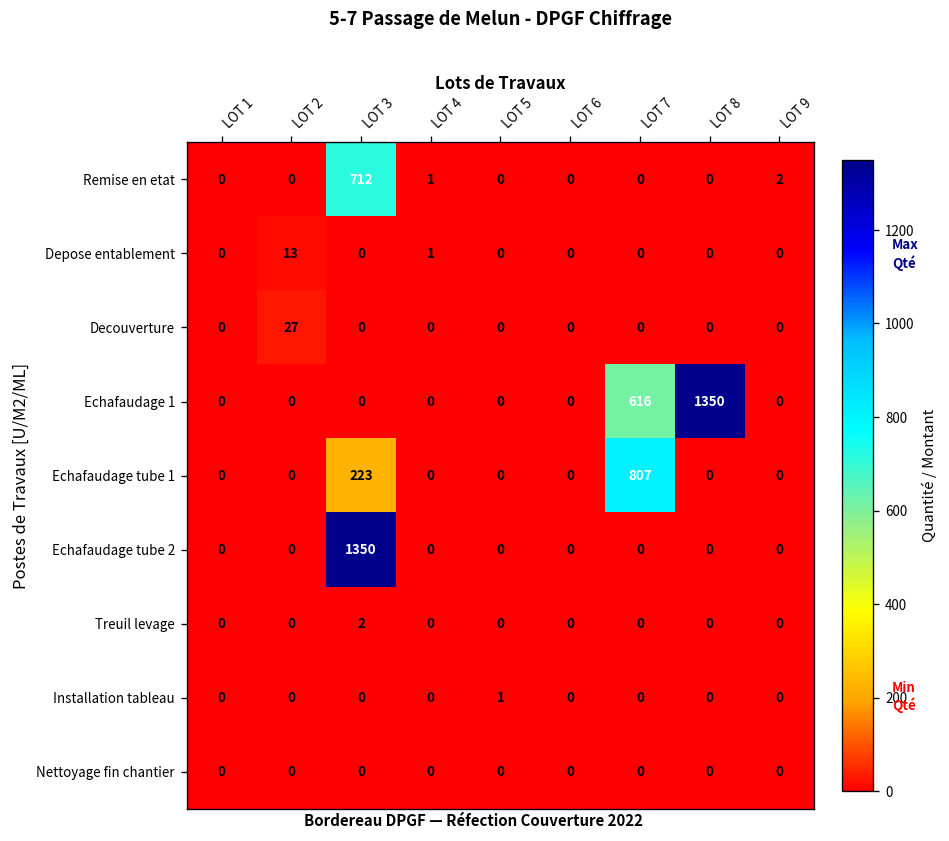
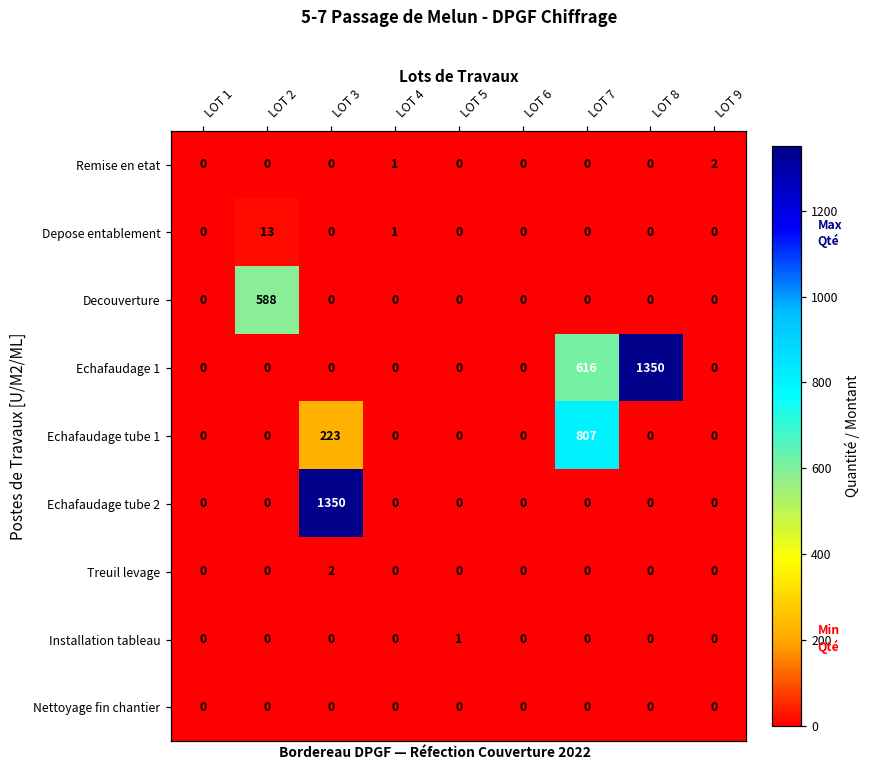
  {
    "Remise en etat": {
      "LOT 1": 0,
      "LOT 2": 0,
-     "LOT 3": 712,
+     "LOT 3": 0,
      "LOT 4": 1,
      "LOT 5": 0,
      "LOT 6": 0,
      "LOT 7": 0,
      "LOT 8": 0,
      "LOT 9": 2
    },
    "Depose entablement": {
      "LOT 1": 0,
      "LOT 2": 13,
      "LOT 3": 0,
      "LOT 4": 1,
      "LOT 5": 0,
      "LOT 6": 0,
      "LOT 7": 0,
      "LOT 8": 0,
      "LOT 9": 0
    },
    "Decouverture": {
      "LOT 1": 0,
-     "LOT 2": 27,
+     "LOT 2": 588,
      "LOT 3": 0,
      "LOT 4": 0,
      "LOT 5": 0,
      "LOT 6": 0,
      "LOT 7": 0,
      "LOT 8": 0,
      "LOT 9": 0
    },
    "Echafaudage 1": {
      "LOT 1": 0,
      "LOT 2": 0,
      "LOT 3": 0,
      "LOT 4": 0,
      "LOT 5": 0,
      "LOT 6": 0,
      "LOT 7": 616,
      "LOT 8": 1350,
      "LOT 9": 0
    },
    "Echafaudage tube 1": {
      "LOT 1": 0,
      "LOT 2": 0,
      "LOT 3": 223,
      "LOT 4": 0,
      "LOT 5": 0,
      "LOT 6": 0,
      "LOT 7": 807,
      "LOT 8": 0,
      "LOT 9": 0
    },
    "Echafaudage tube 2": {
      "LOT 1": 0,
      "LOT 2": 0,
      "LOT 3": 1350,
      "LOT 4": 0,
      "LOT 5": 0,
      "LOT 6": 0,
      "LOT 7": 0,
      "LOT 8": 0,
      "LOT 9": 0
    },
    "Treuil levage": {
      "LOT 1": 0,
      "LOT 2": 0,
      "LOT 3": 2,
      "LOT 4": 0,
      "LOT 5": 0,
      "LOT 6": 0,
      "LOT 7": 0,
      "LOT 8": 0,
      "LOT 9": 0
    },
    "Installation tableau": {
      "LOT 1": 0,
      "LOT 2": 0,
      "LOT 3": 0,
      "LOT 4": 0,
      "LOT 5": 1,
      "LOT 6": 0,
      "LOT 7": 0,
      "LOT 8": 0,
      "LOT 9": 0
    },
    "Nettoyage fin chantier": {
      "LOT 1": 0,
      "LOT 2": 0,
      "LOT 3": 0,
      "LOT 4": 0,
      "LOT 5": 0,
      "LOT 6": 0,
      "LOT 7": 0,
      "LOT 8": 0,
      "LOT 9": 0
    }
  }
